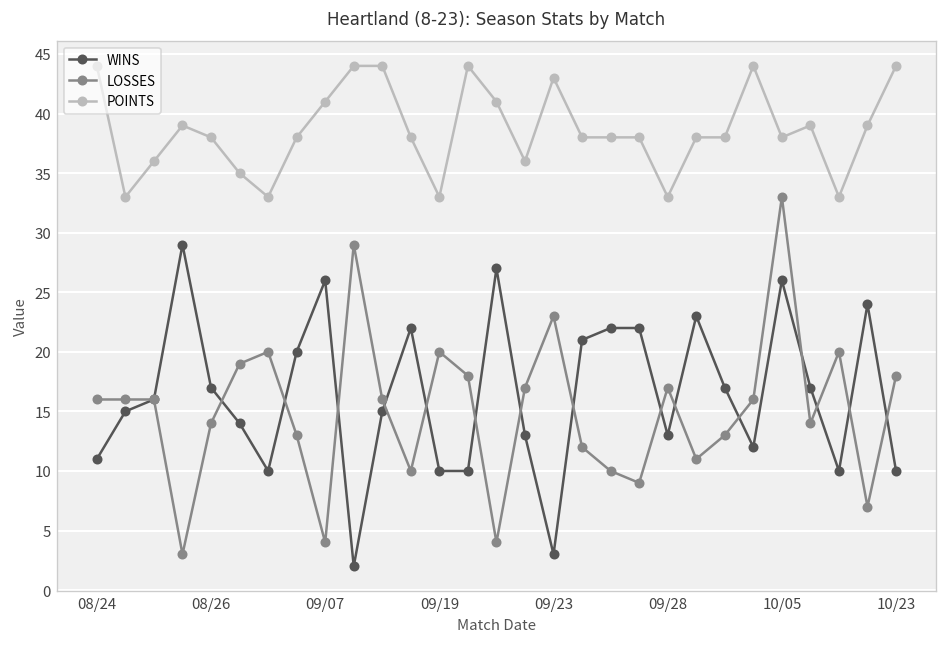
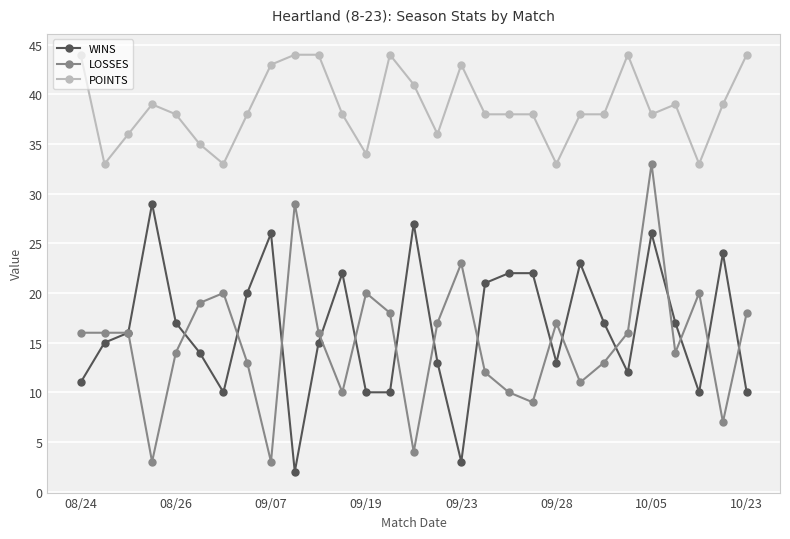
  {
    "WINS": {
      "09/07": 26,
      "09/19": 10,
      "10/05": 26
    },
    "LOSSES": {
-     "09/07": 4,
+     "09/07": 3,
      "09/19": 20,
      "10/05": 33
    },
    "POINTS": {
-     "09/07": 41,
-     "09/19": 33,
+     "09/07": 43,
+     "09/19": 34,
      "10/05": 38
    }
  }
